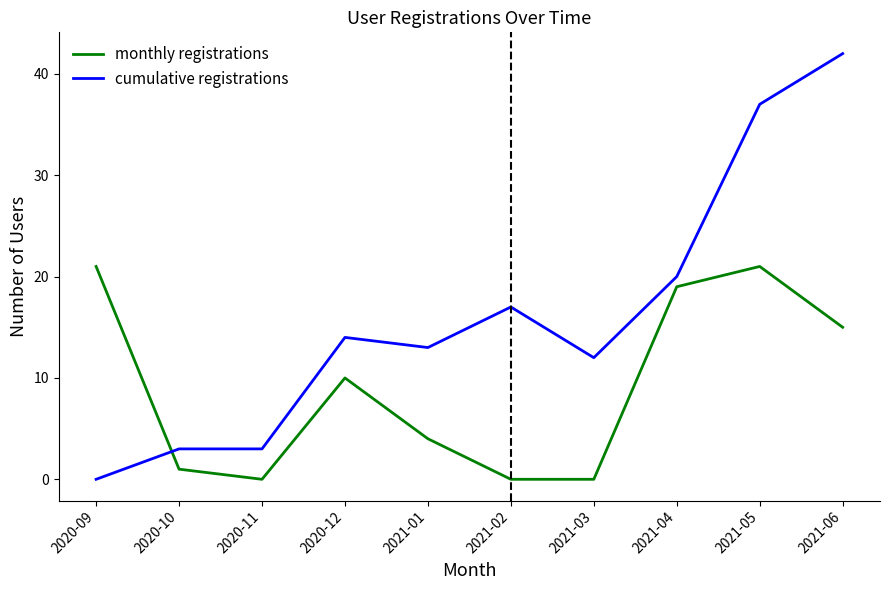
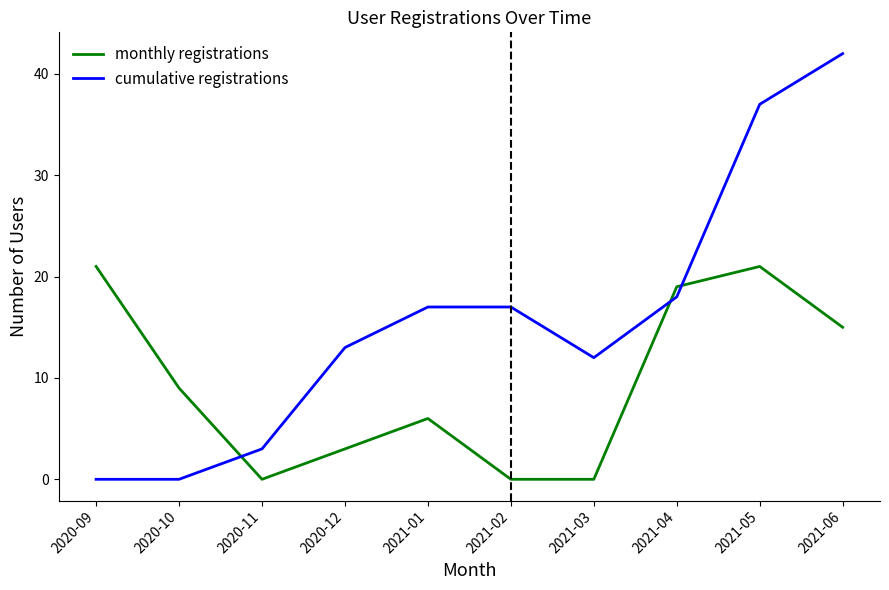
  {
    "monthly registrations": {
      "2020-09": 21,
-     "2020-10": 1,
+     "2020-10": 9,
      "2020-11": 0,
-     "2020-12": 10,
-     "2021-01": 4,
+     "2020-12": 3,
+     "2021-01": 6,
      "2021-02": 0,
      "2021-03": 0,
      "2021-04": 19,
      "2021-05": 21,
      "2021-06": 15
    },
    "cumulative registrations": {
      "2020-09": 0,
-     "2020-10": 3,
+     "2020-10": 0,
      "2020-11": 3,
-     "2020-12": 14,
-     "2021-01": 13,
+     "2020-12": 13,
+     "2021-01": 17,
      "2021-02": 17,
      "2021-03": 12,
-     "2021-04": 20,
+     "2021-04": 18,
      "2021-05": 37,
      "2021-06": 42
    }
  }
